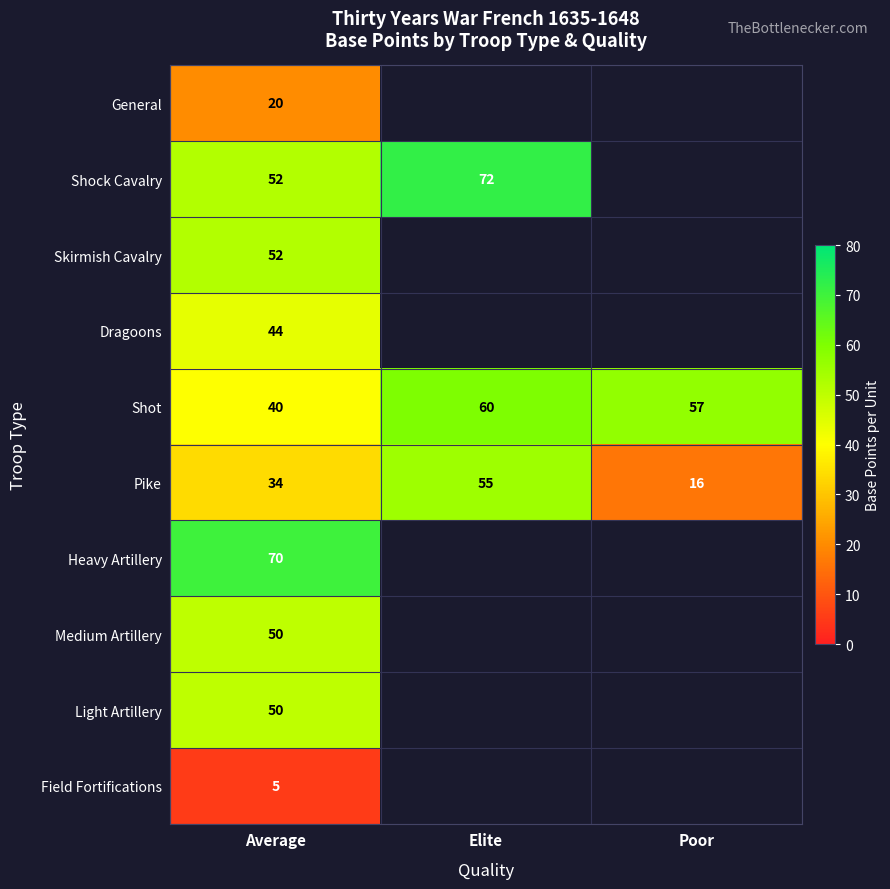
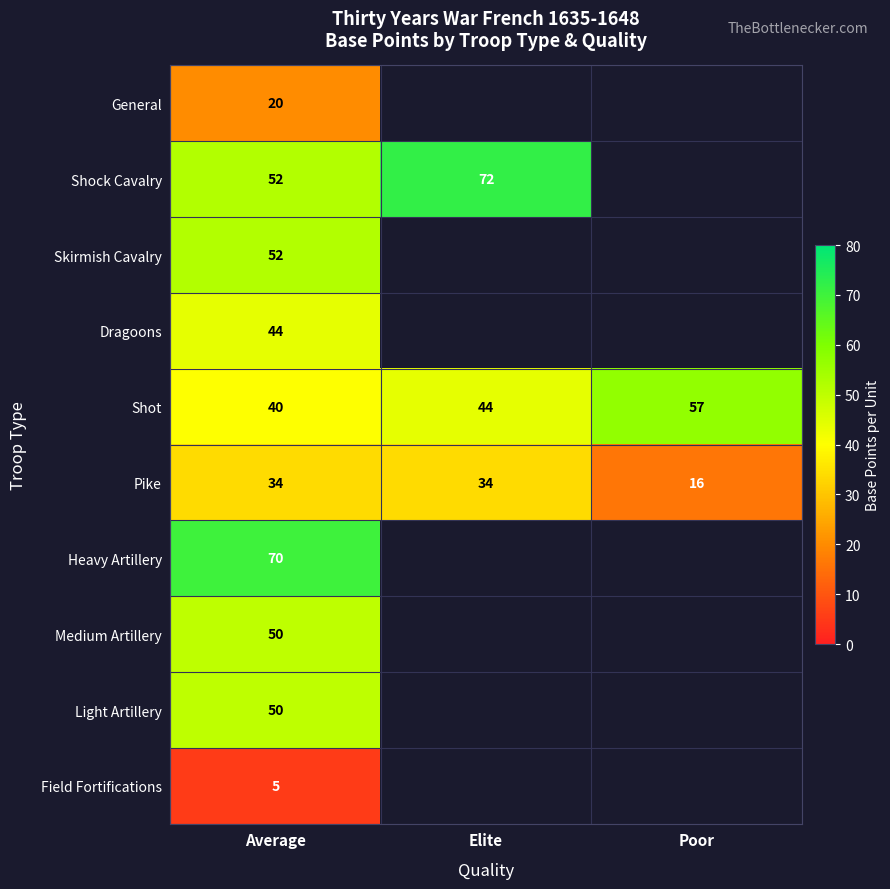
  {
    "General": {
      "Average": 20
    },
    "Shock Cavalry": {
      "Average": 52,
      "Elite": 72
    },
    "Skirmish Cavalry": {
      "Average": 52
    },
    "Dragoons": {
      "Average": 44
    },
    "Shot": {
      "Average": 40,
-     "Elite": 60,
+     "Elite": 44,
      "Poor": 57
    },
    "Pike": {
      "Average": 34,
-     "Elite": 55,
+     "Elite": 34,
      "Poor": 16
    },
    "Heavy Artillery": {
      "Average": 70
    },
    "Medium Artillery": {
      "Average": 50
    },
    "Light Artillery": {
      "Average": 50
    },
    "Field Fortifications": {
      "Average": 5
    }
  }
